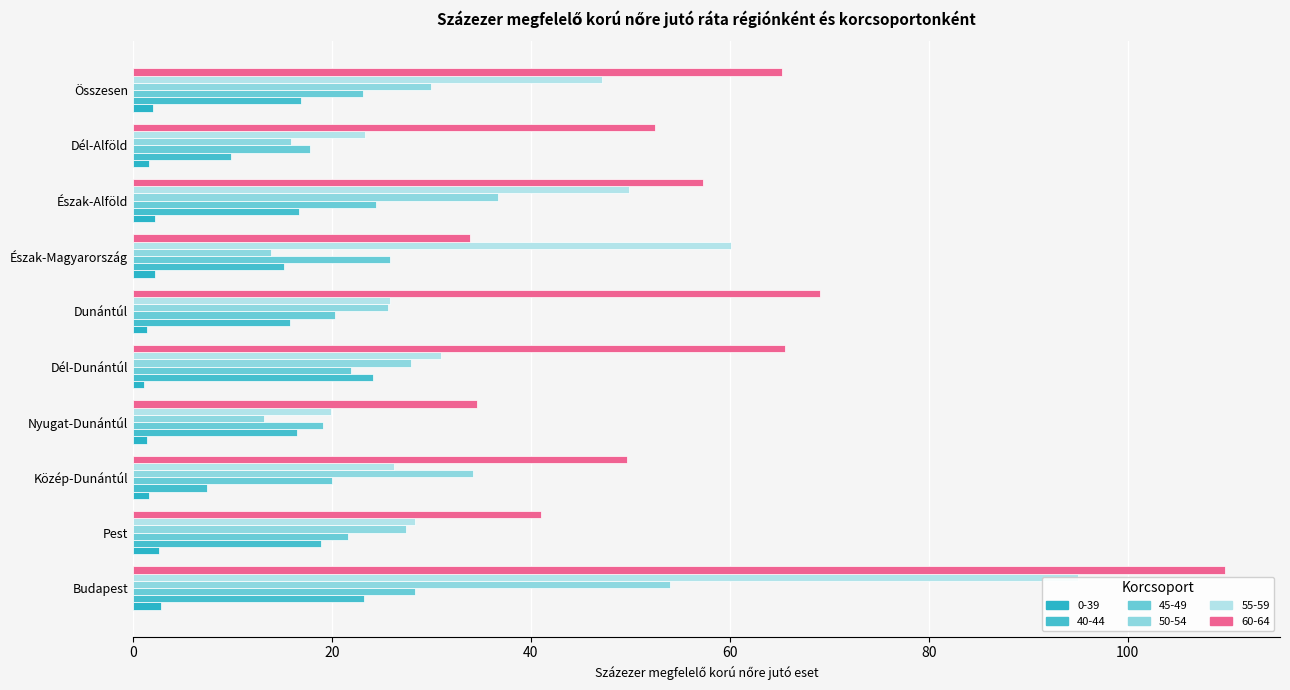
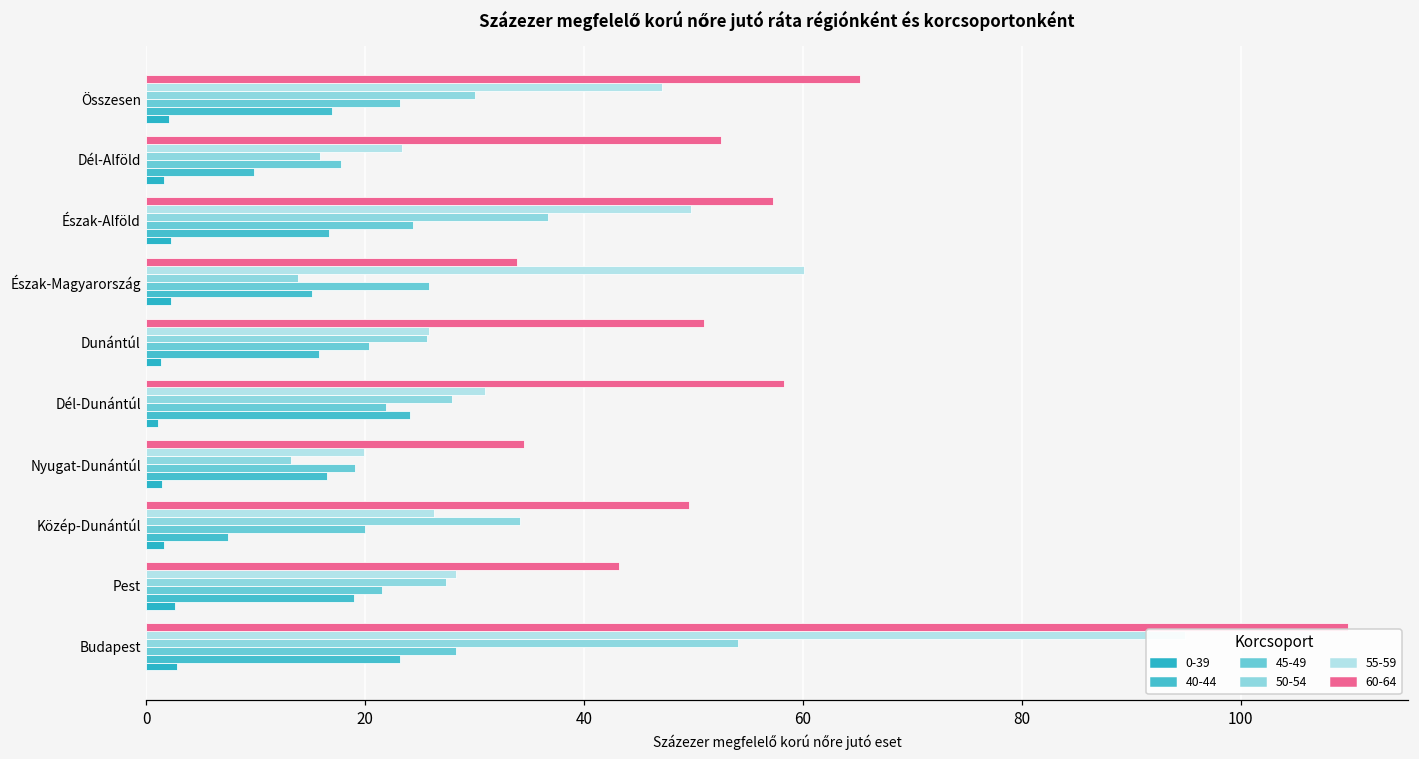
  {
    "60-64": {
      "Összesen": 65,
      "Dél-Alföld": 53,
      "Észak-Alföld": 57,
      "Észak-Magyarország": 34,
-     "Dunántúl": 69,
-     "Dél-Dunántúl": 66,
+     "Dunántúl": 51,
+     "Dél-Dunántúl": 58,
      "Nyugat-Dunántúl": 35,
      "Közép-Dunántúl": 50,
-     "Pest": 41,
+     "Pest": 43,
      "Budapest": 110
    }
  }
